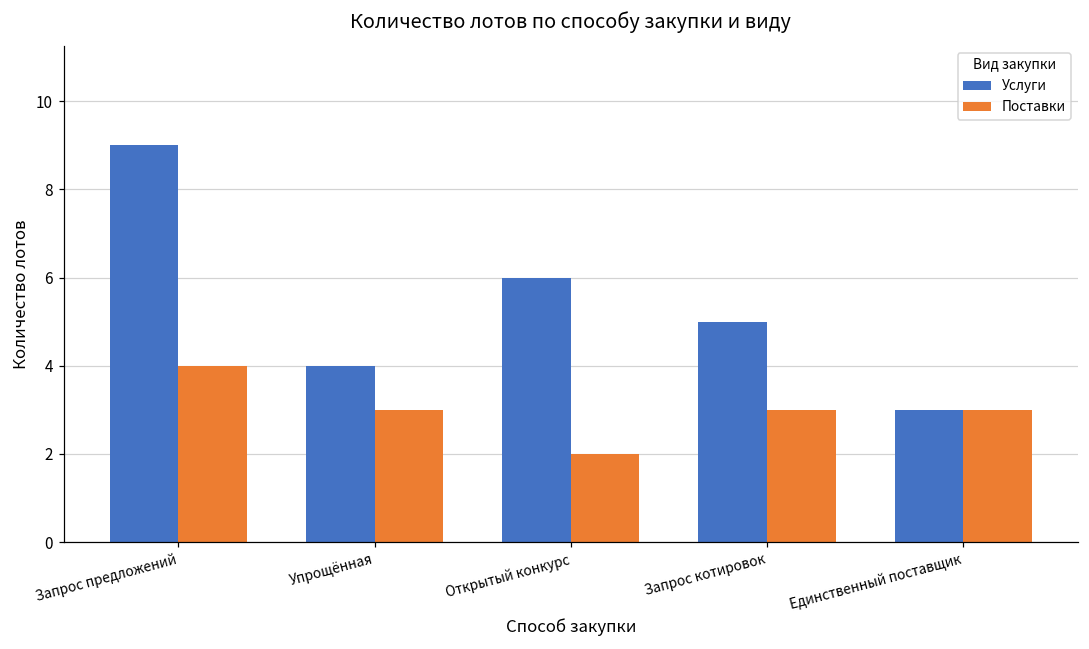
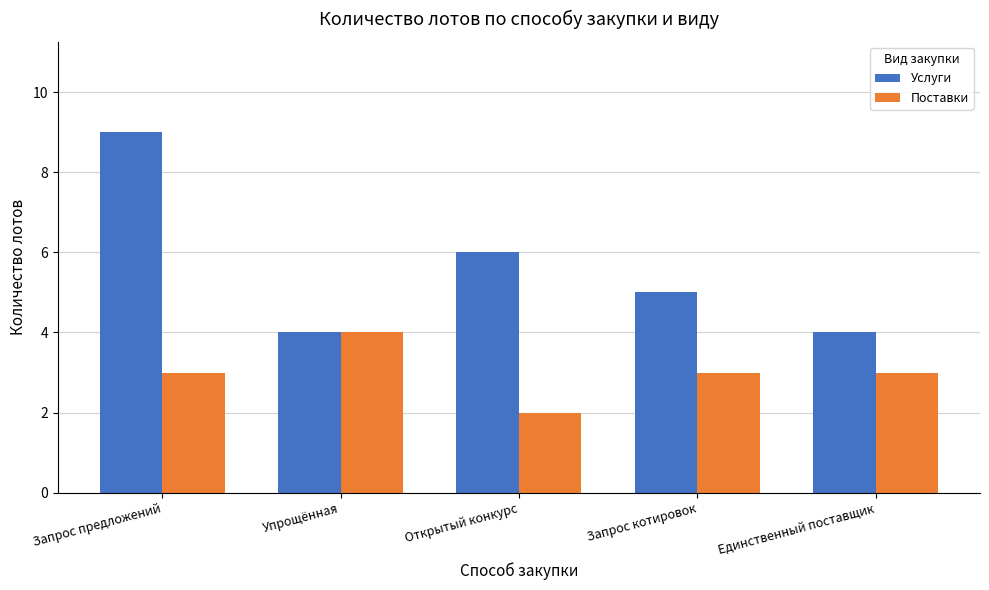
  {
    "Услуги": {
      "Запрос предложений": 9,
      "Упрощённая": 4,
      "Открытый конкурс": 6,
      "Запрос котировок": 5,
-     "Единственный поставщик": 3
+     "Единственный поставщик": 4
    },
    "Поставки": {
-     "Запрос предложений": 4,
-     "Упрощённая": 3,
+     "Запрос предложений": 3,
+     "Упрощённая": 4,
      "Открытый конкурс": 2,
      "Запрос котировок": 3,
      "Единственный поставщик": 3
    }
  }
